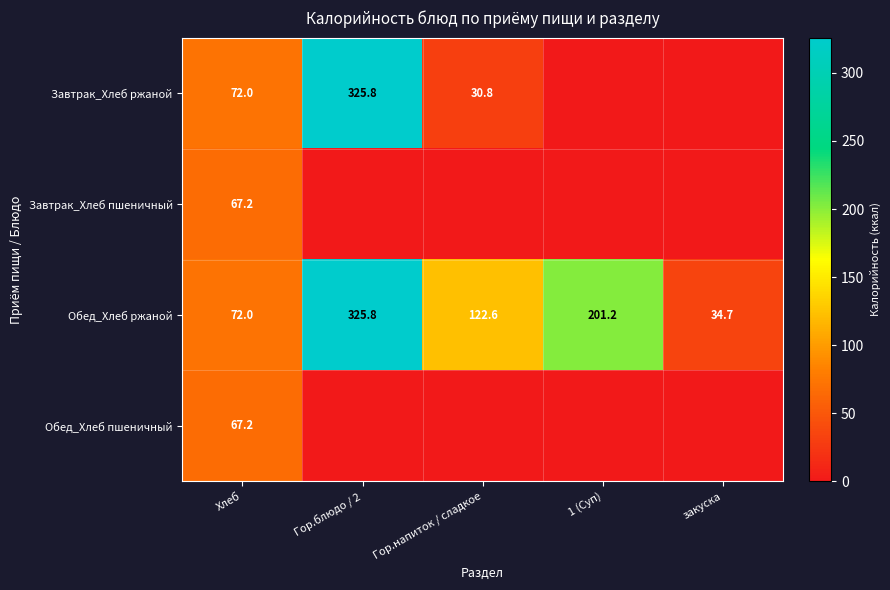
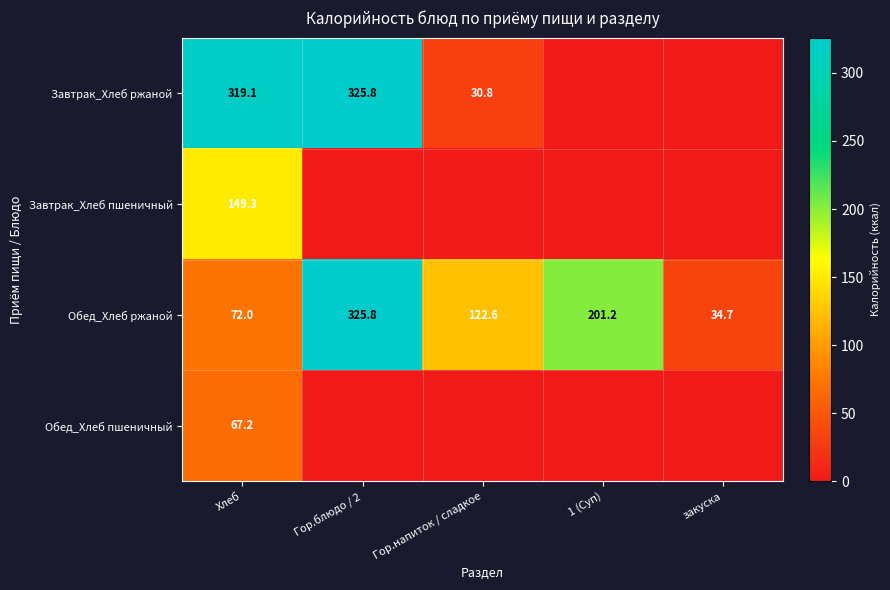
  {
    "Завтрак_Хлеб ржаной": {
-     "Хлеб": 72.0,
+     "Хлеб": 319.1,
      "Гор.блюдо / 2": 325.8,
      "Гор.напиток / сладкое": 30.8
    },
    "Завтрак_Хлеб пшеничный": {
-     "Хлеб": 67.2
+     "Хлеб": 149.3
    },
    "Обед_Хлеб ржаной": {
      "Хлеб": 72.0,
      "Гор.блюдо / 2": 325.8,
      "Гор.напиток / сладкое": 122.6,
      "1 (Суп)": 201.2,
      "закуска": 34.7
    },
    "Обед_Хлеб пшеничный": {
      "Хлеб": 67.2
    }
  }
